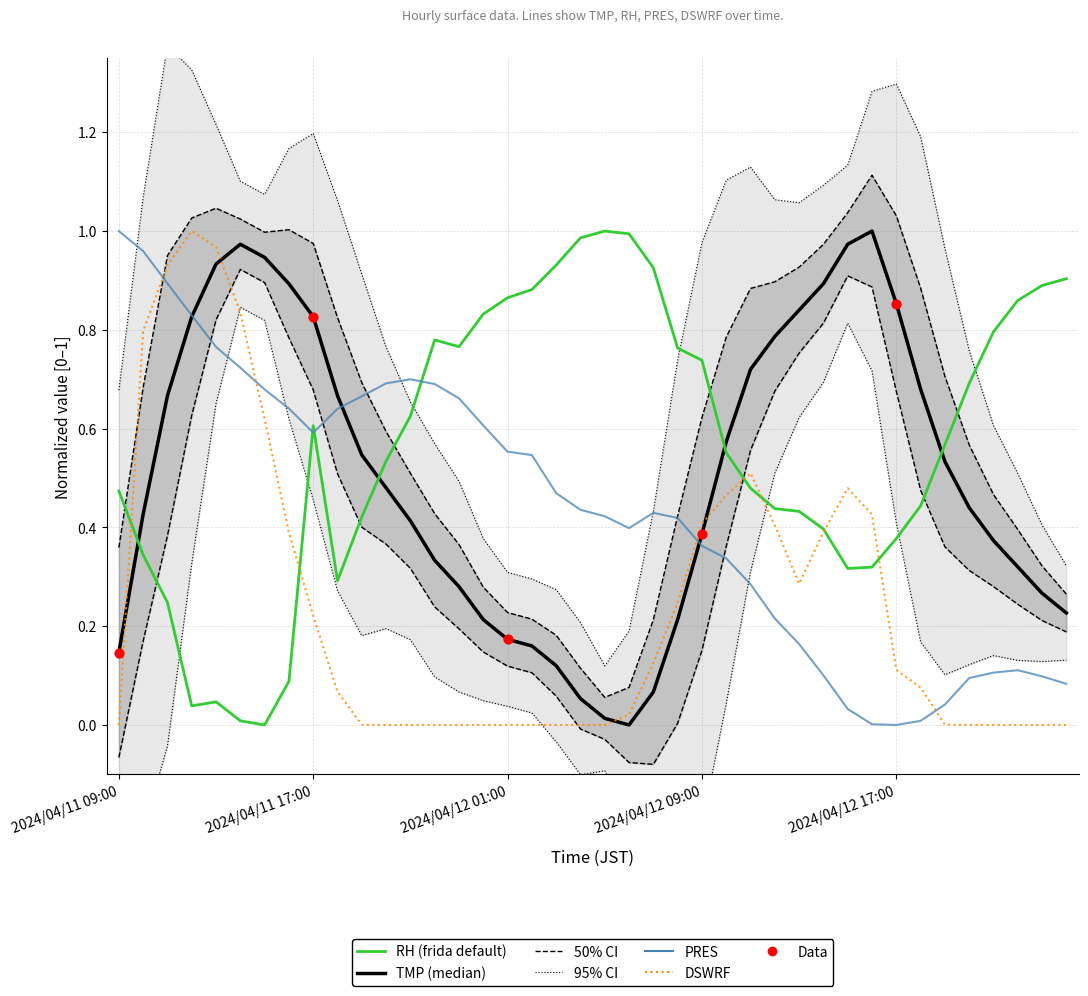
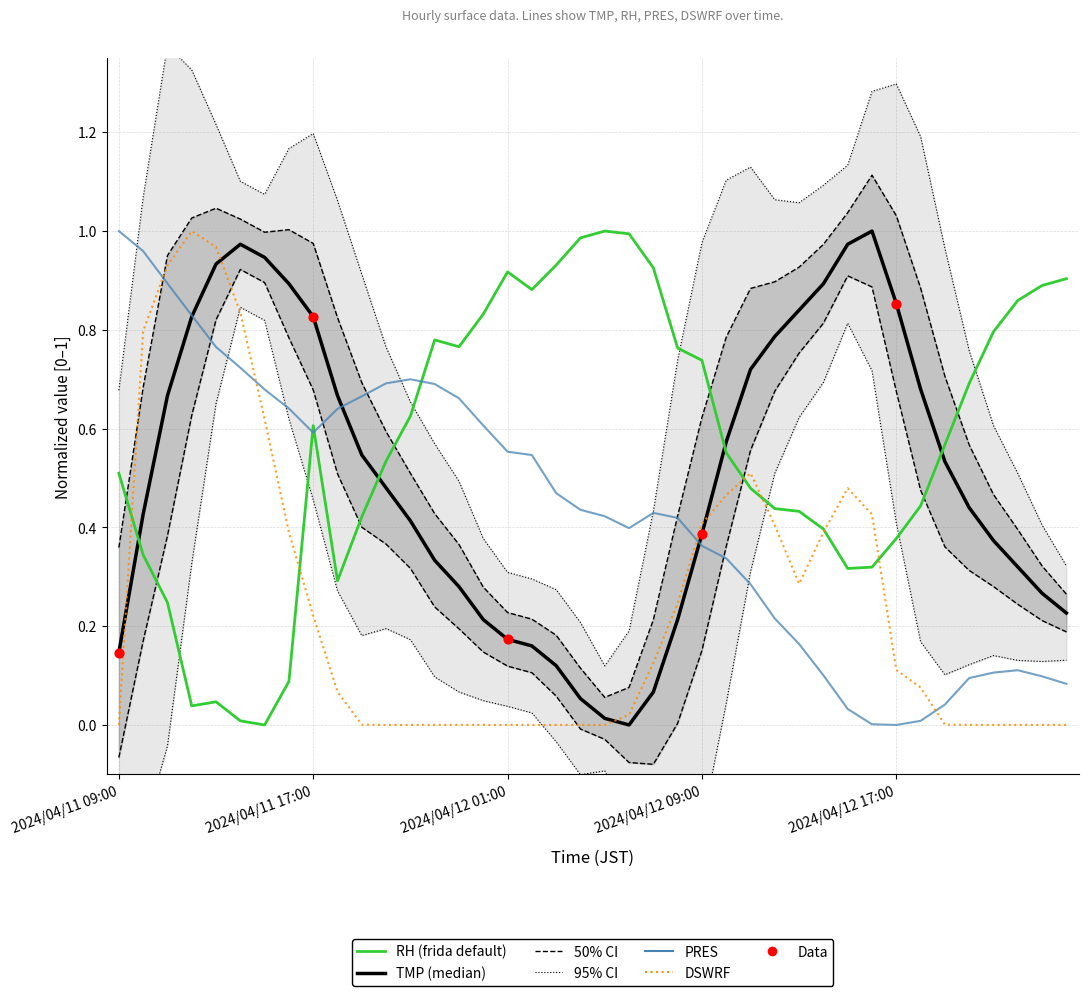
  {
    "RH (frida default)": {
-     "2024/04/11 09:00": 0.47,
+     "2024/04/11 09:00": 0.51,
      "2024/04/11 17:00": 0.61,
-     "2024/04/12 01:00": 0.87,
+     "2024/04/12 01:00": 0.92,
      "2024/04/12 09:00": 0.74,
      "2024/04/12 17:00": 0.38
    },
    "PRES": {
      "2024/04/11 09:00": 1.00,
      "2024/04/11 17:00": 0.59,
      "2024/04/12 01:00": 0.55,
      "2024/04/12 09:00": 0.36,
      "2024/04/12 17:00": 0.00
    },
    "DSWRF": {
      "2024/04/11 09:00": 0.00,
      "2024/04/11 17:00": 0.22,
      "2024/04/12 01:00": 0.00,
      "2024/04/12 09:00": 0.41,
      "2024/04/12 17:00": 0.11
    }
  }
